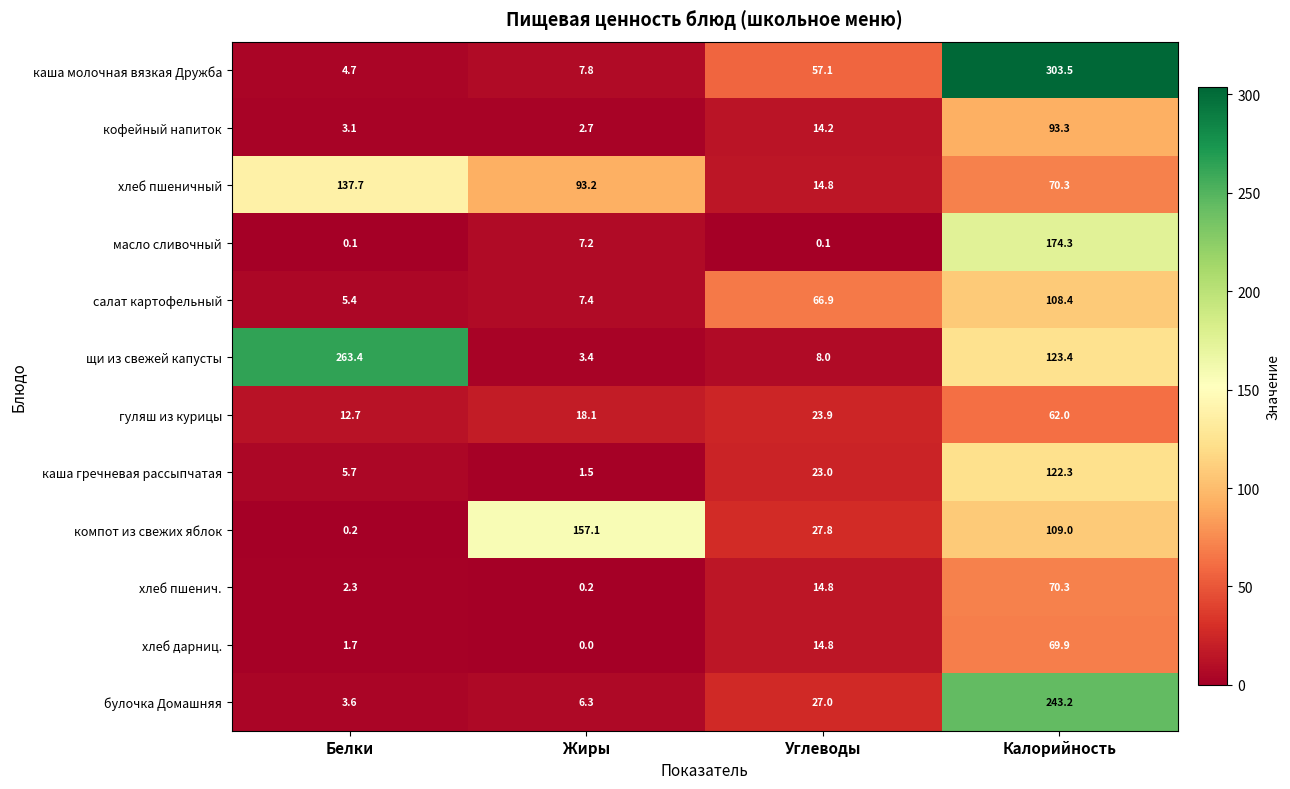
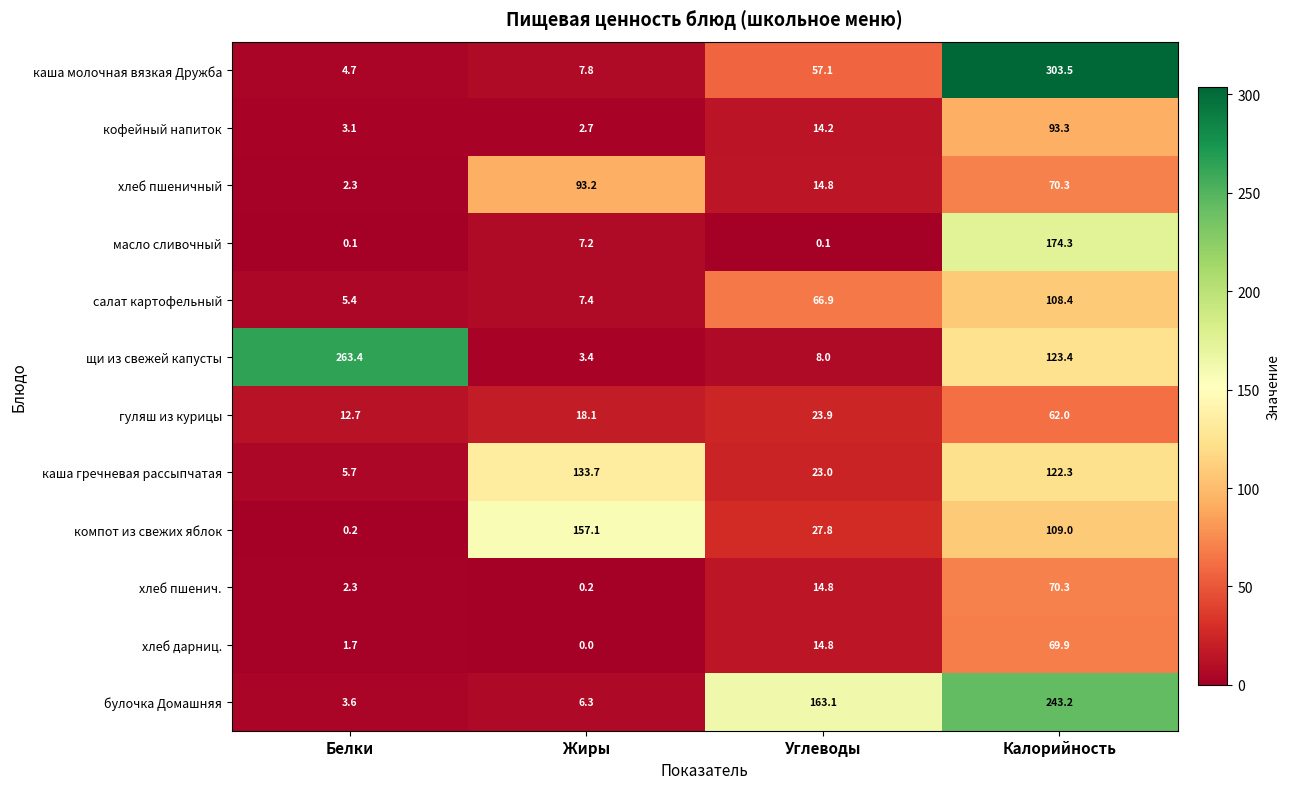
  {
    "каша молочная вязкая Дружба": {
      "Белки": 4.7,
      "Жиры": 7.8,
      "Углеводы": 57.1,
      "Калорийность": 303.5
    },
    "кофейный напиток": {
      "Белки": 3.1,
      "Жиры": 2.7,
      "Углеводы": 14.2,
      "Калорийность": 93.3
    },
    "хлеб пшеничный": {
-     "Белки": 137.7,
+     "Белки": 2.3,
      "Жиры": 93.2,
      "Углеводы": 14.8,
      "Калорийность": 70.3
    },
    "масло сливочный": {
      "Белки": 0.1,
      "Жиры": 7.2,
      "Углеводы": 0.1,
      "Калорийность": 174.3
    },
    "салат картофельный": {
      "Белки": 5.4,
      "Жиры": 7.4,
      "Углеводы": 66.9,
      "Калорийность": 108.4
    },
    "щи из свежей капусты": {
      "Белки": 263.4,
      "Жиры": 3.4,
      "Углеводы": 8.0,
      "Калорийность": 123.4
    },
    "гуляш из курицы": {
      "Белки": 12.7,
      "Жиры": 18.1,
      "Углеводы": 23.9,
      "Калорийность": 62.0
    },
    "каша гречневая рассыпчатая": {
      "Белки": 5.7,
-     "Жиры": 1.5,
+     "Жиры": 133.7,
      "Углеводы": 23.0,
      "Калорийность": 122.3
    },
    "компот из свежих яблок": {
      "Белки": 0.2,
      "Жиры": 157.1,
      "Углеводы": 27.8,
      "Калорийность": 109.0
    },
    "хлеб пшенич.": {
      "Белки": 2.3,
      "Жиры": 0.2,
      "Углеводы": 14.8,
      "Калорийность": 70.3
    },
    "хлеб дарниц.": {
      "Белки": 1.7,
      "Жиры": 0.0,
      "Углеводы": 14.8,
      "Калорийность": 69.9
    },
    "булочка Домашняя": {
      "Белки": 3.6,
      "Жиры": 6.3,
-     "Углеводы": 27.0,
+     "Углеводы": 163.1,
      "Калорийность": 243.2
    }
  }
